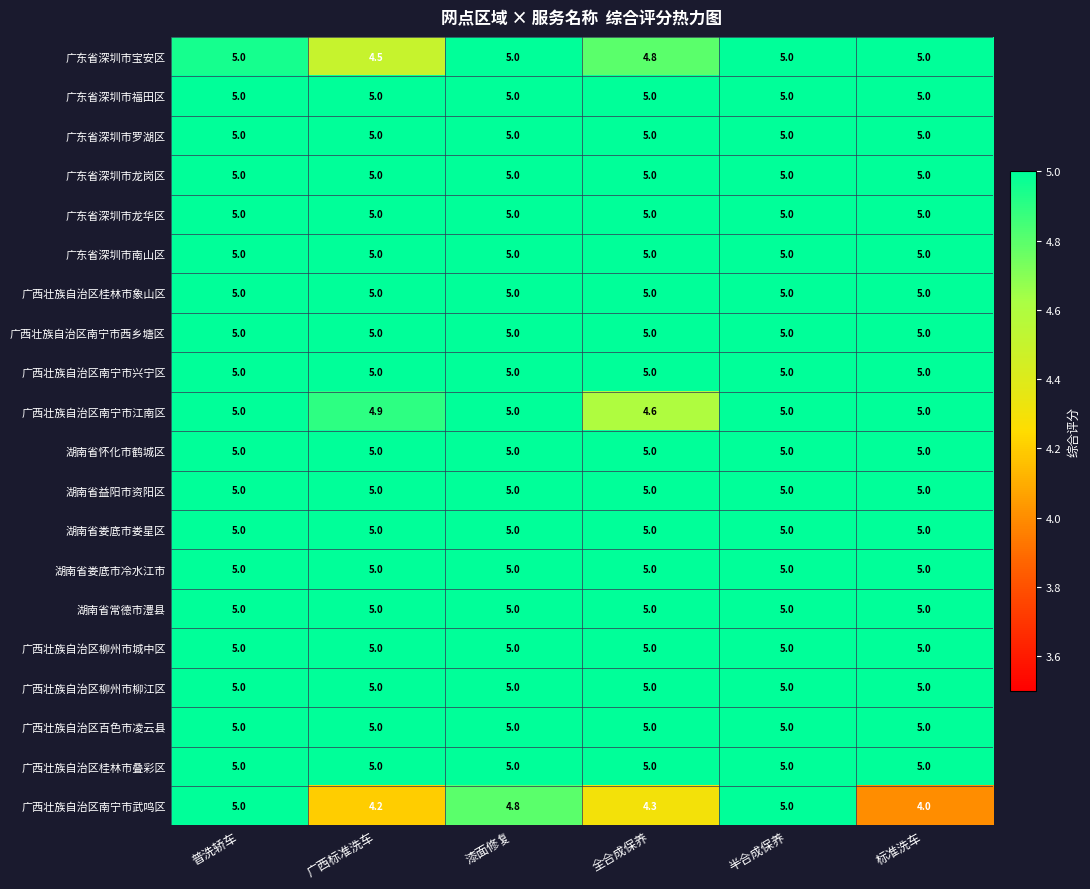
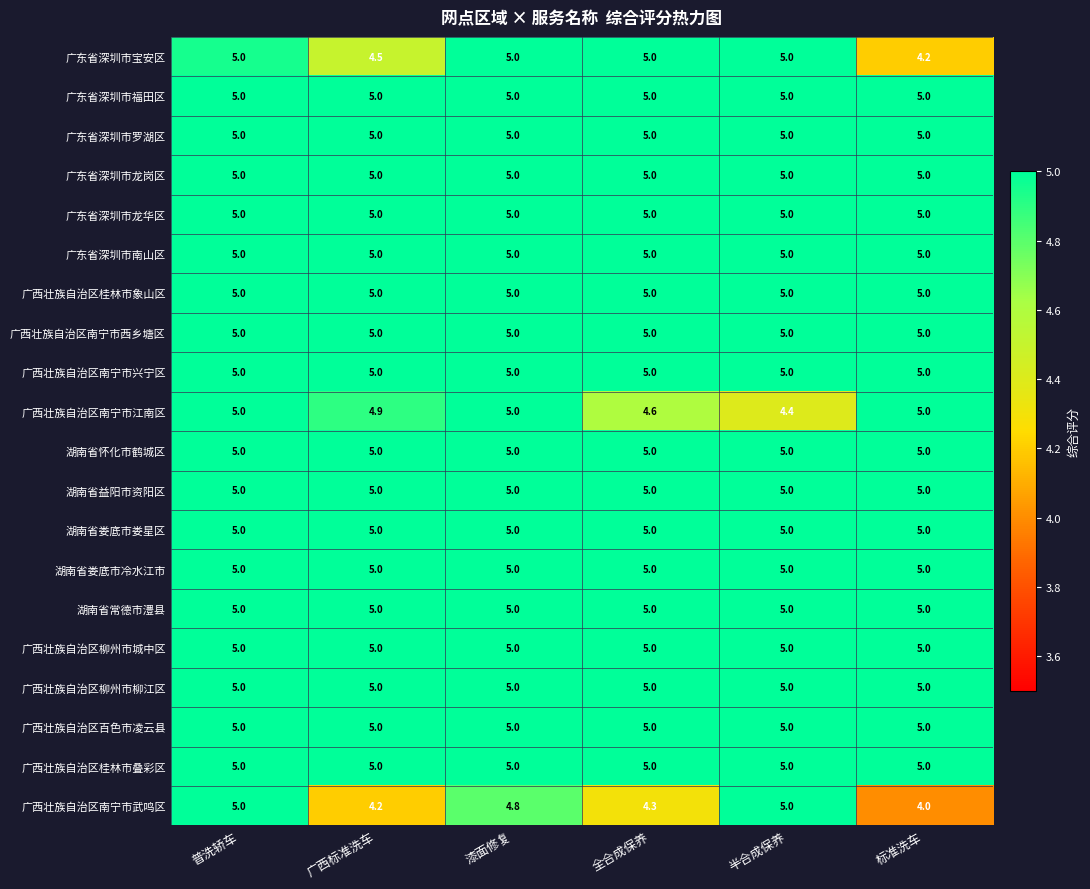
  {
    "广东省深圳市宝安区": {
      "普洗轿车": 5.0,
      "广西标准洗车": 4.5,
      "漆面修复": 5.0,
-     "全合成保养": 4.8,
+     "全合成保养": 5.0,
      "半合成保养": 5.0,
-     "标准洗车": 5.0
+     "标准洗车": 4.2
    },
    "广东省深圳市福田区": {
      "普洗轿车": 5.0,
      "广西标准洗车": 5.0,
      "漆面修复": 5.0,
      "全合成保养": 5.0,
      "半合成保养": 5.0,
      "标准洗车": 5.0
    },
    "广东省深圳市罗湖区": {
      "普洗轿车": 5.0,
      "广西标准洗车": 5.0,
      "漆面修复": 5.0,
      "全合成保养": 5.0,
      "半合成保养": 5.0,
      "标准洗车": 5.0
    },
    "广东省深圳市龙岗区": {
      "普洗轿车": 5.0,
      "广西标准洗车": 5.0,
      "漆面修复": 5.0,
      "全合成保养": 5.0,
      "半合成保养": 5.0,
      "标准洗车": 5.0
    },
    "广东省深圳市龙华区": {
      "普洗轿车": 5.0,
      "广西标准洗车": 5.0,
      "漆面修复": 5.0,
      "全合成保养": 5.0,
      "半合成保养": 5.0,
      "标准洗车": 5.0
    },
    "广东省深圳市南山区": {
      "普洗轿车": 5.0,
      "广西标准洗车": 5.0,
      "漆面修复": 5.0,
      "全合成保养": 5.0,
      "半合成保养": 5.0,
      "标准洗车": 5.0
    },
    "广西壮族自治区桂林市象山区": {
      "普洗轿车": 5.0,
      "广西标准洗车": 5.0,
      "漆面修复": 5.0,
      "全合成保养": 5.0,
      "半合成保养": 5.0,
      "标准洗车": 5.0
    },
    "广西壮族自治区南宁市西乡塘区": {
      "普洗轿车": 5.0,
      "广西标准洗车": 5.0,
      "漆面修复": 5.0,
      "全合成保养": 5.0,
      "半合成保养": 5.0,
      "标准洗车": 5.0
    },
    "广西壮族自治区南宁市兴宁区": {
      "普洗轿车": 5.0,
      "广西标准洗车": 5.0,
      "漆面修复": 5.0,
      "全合成保养": 5.0,
      "半合成保养": 5.0,
      "标准洗车": 5.0
    },
    "广西壮族自治区南宁市江南区": {
      "普洗轿车": 5.0,
      "广西标准洗车": 4.9,
      "漆面修复": 5.0,
      "全合成保养": 4.6,
-     "半合成保养": 5.0,
+     "半合成保养": 4.4,
      "标准洗车": 5.0
    },
    "湖南省怀化市鹤城区": {
      "普洗轿车": 5.0,
      "广西标准洗车": 5.0,
      "漆面修复": 5.0,
      "全合成保养": 5.0,
      "半合成保养": 5.0,
      "标准洗车": 5.0
    },
    "湖南省益阳市资阳区": {
      "普洗轿车": 5.0,
      "广西标准洗车": 5.0,
      "漆面修复": 5.0,
      "全合成保养": 5.0,
      "半合成保养": 5.0,
      "标准洗车": 5.0
    },
    "湖南省娄底市娄星区": {
      "普洗轿车": 5.0,
      "广西标准洗车": 5.0,
      "漆面修复": 5.0,
      "全合成保养": 5.0,
      "半合成保养": 5.0,
      "标准洗车": 5.0
    },
    "湖南省娄底市冷水江市": {
      "普洗轿车": 5.0,
      "广西标准洗车": 5.0,
      "漆面修复": 5.0,
      "全合成保养": 5.0,
      "半合成保养": 5.0,
      "标准洗车": 5.0
    },
    "湖南省常德市澧县": {
      "普洗轿车": 5.0,
      "广西标准洗车": 5.0,
      "漆面修复": 5.0,
      "全合成保养": 5.0,
      "半合成保养": 5.0,
      "标准洗车": 5.0
    },
    "广西壮族自治区柳州市城中区": {
      "普洗轿车": 5.0,
      "广西标准洗车": 5.0,
      "漆面修复": 5.0,
      "全合成保养": 5.0,
      "半合成保养": 5.0,
      "标准洗车": 5.0
    },
    "广西壮族自治区柳州市柳江区": {
      "普洗轿车": 5.0,
      "广西标准洗车": 5.0,
      "漆面修复": 5.0,
      "全合成保养": 5.0,
      "半合成保养": 5.0,
      "标准洗车": 5.0
    },
    "广西壮族自治区百色市凌云县": {
      "普洗轿车": 5.0,
      "广西标准洗车": 5.0,
      "漆面修复": 5.0,
      "全合成保养": 5.0,
      "半合成保养": 5.0,
      "标准洗车": 5.0
    },
    "广西壮族自治区桂林市叠彩区": {
      "普洗轿车": 5.0,
      "广西标准洗车": 5.0,
      "漆面修复": 5.0,
      "全合成保养": 5.0,
      "半合成保养": 5.0,
      "标准洗车": 5.0
    },
    "广西壮族自治区南宁市武鸣区": {
      "普洗轿车": 5.0,
      "广西标准洗车": 4.2,
      "漆面修复": 4.8,
      "全合成保养": 4.3,
      "半合成保养": 5.0,
      "标准洗车": 4.0
    }
  }
